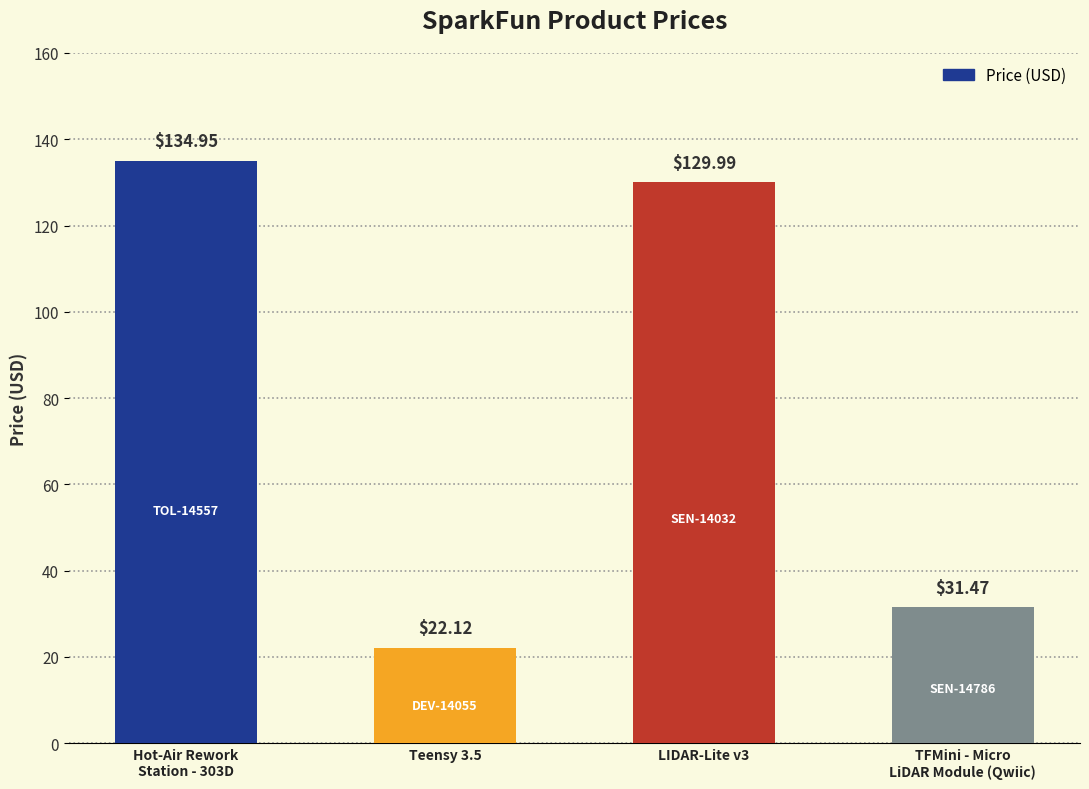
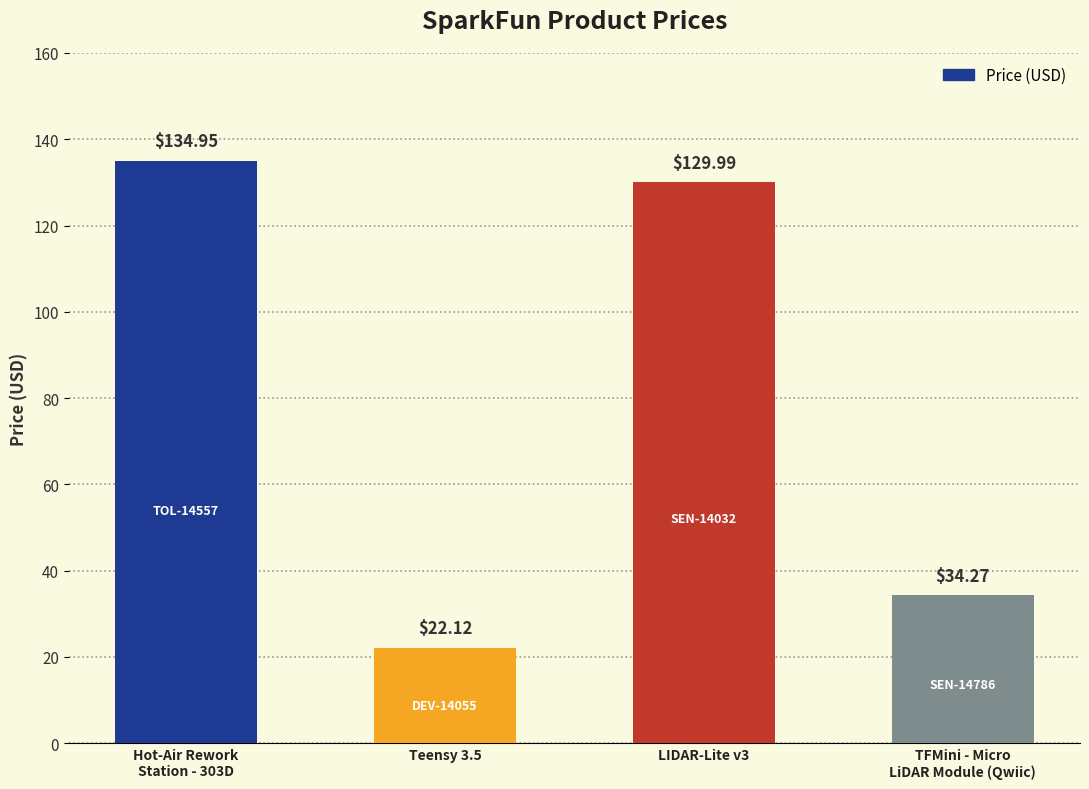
  {
    "Hot-Air Rework Station - 303D": "$134.95",
    "Teensy 3.5": "$22.12",
    "LIDAR-Lite v3": "$129.99",
-   "TFMini - Micro LiDAR Module (Qwiic)": "$31.47"
+   "TFMini - Micro LiDAR Module (Qwiic)": "$34.27"
  }
